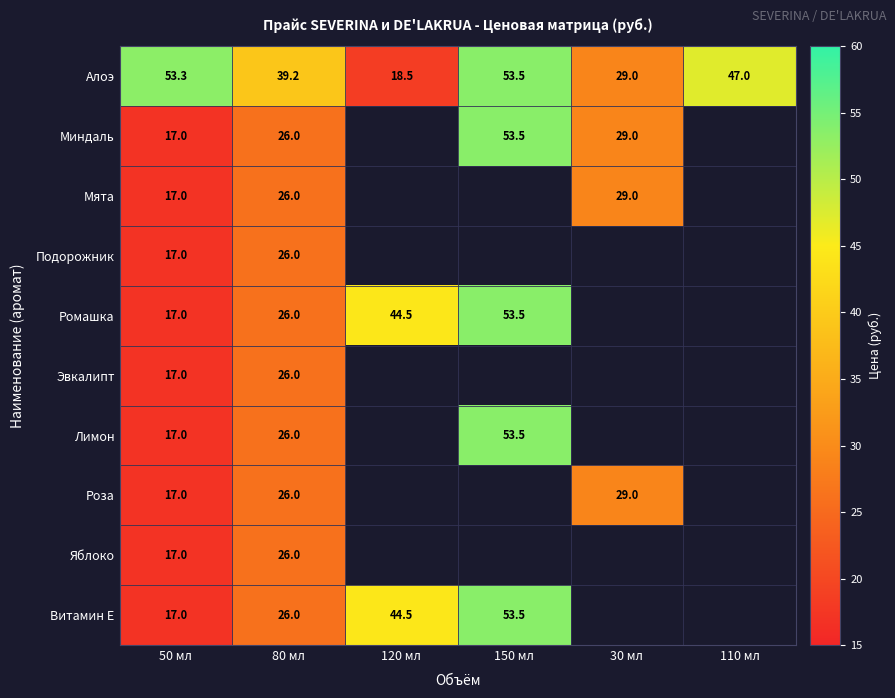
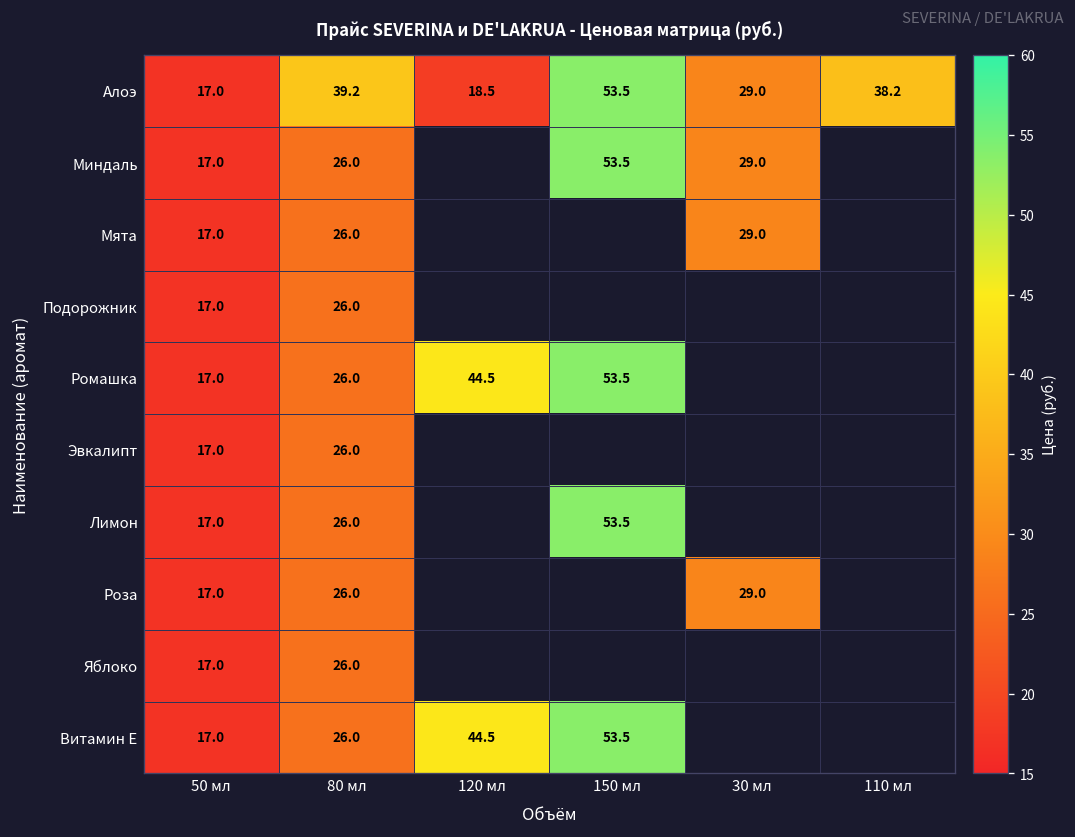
  {
    "Алоэ": {
-     "50 мл": 53.3,
+     "50 мл": 17.0,
      "80 мл": 39.2,
      "120 мл": 18.5,
      "150 мл": 53.5,
      "30 мл": 29.0,
-     "110 мл": 47.0
+     "110 мл": 38.2
    },
    "Миндаль": {
      "50 мл": 17.0,
      "80 мл": 26.0,
      "150 мл": 53.5,
      "30 мл": 29.0
    },
    "Мята": {
      "50 мл": 17.0,
      "80 мл": 26.0,
      "30 мл": 29.0
    },
    "Подорожник": {
      "50 мл": 17.0,
      "80 мл": 26.0
    },
    "Ромашка": {
      "50 мл": 17.0,
      "80 мл": 26.0,
      "120 мл": 44.5,
      "150 мл": 53.5
    },
    "Эвкалипт": {
      "50 мл": 17.0,
      "80 мл": 26.0
    },
    "Лимон": {
      "50 мл": 17.0,
      "80 мл": 26.0,
      "150 мл": 53.5
    },
    "Роза": {
      "50 мл": 17.0,
      "80 мл": 26.0,
      "30 мл": 29.0
    },
    "Яблоко": {
      "50 мл": 17.0,
      "80 мл": 26.0
    },
    "Витамин Е": {
      "50 мл": 17.0,
      "80 мл": 26.0,
      "120 мл": 44.5,
      "150 мл": 53.5
    }
  }
